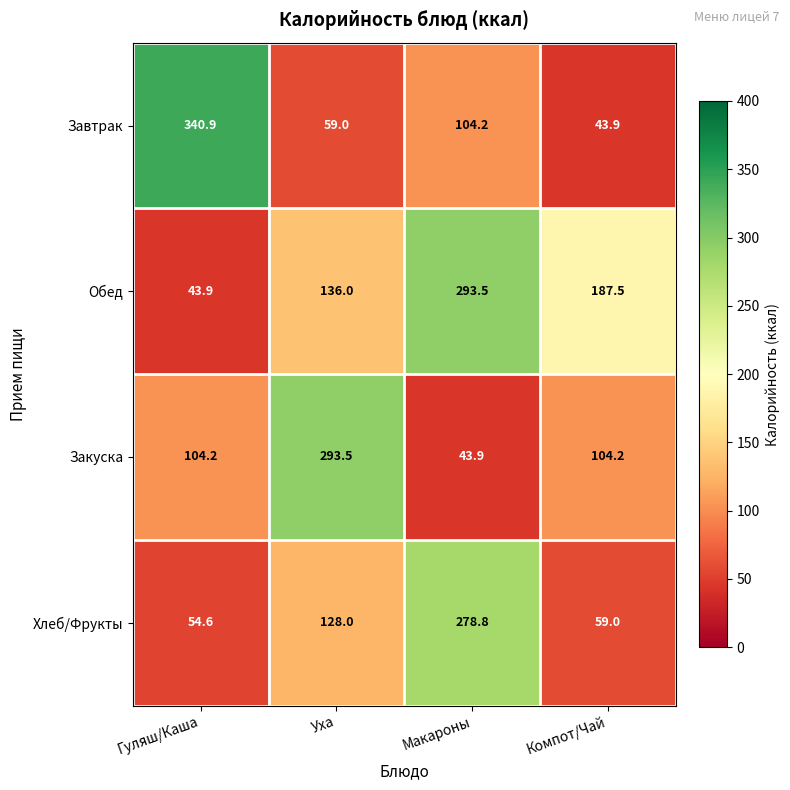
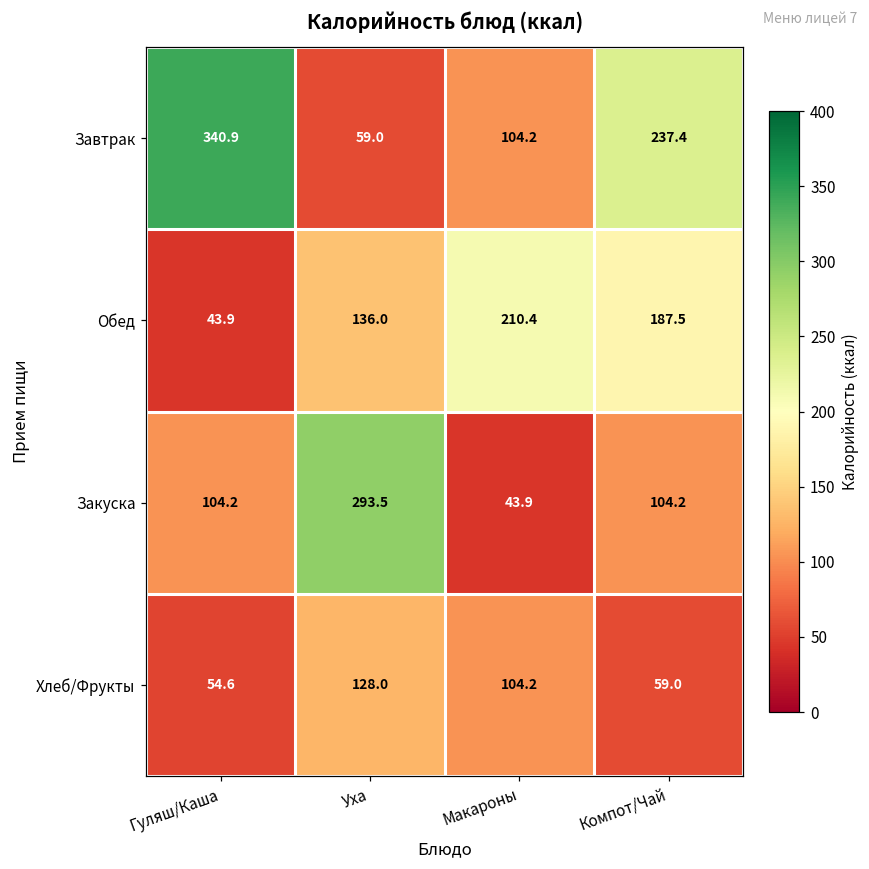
  {
    "Завтрак": {
      "Гуляш/Каша": 340.9,
      "Уха": 59.0,
      "Макароны": 104.2,
-     "Компот/Чай": 43.9
+     "Компот/Чай": 237.4
    },
    "Обед": {
      "Гуляш/Каша": 43.9,
      "Уха": 136.0,
-     "Макароны": 293.5,
+     "Макароны": 210.4,
      "Компот/Чай": 187.5
    },
    "Закуска": {
      "Гуляш/Каша": 104.2,
      "Уха": 293.5,
      "Макароны": 43.9,
      "Компот/Чай": 104.2
    },
    "Хлеб/Фрукты": {
      "Гуляш/Каша": 54.6,
      "Уха": 128.0,
-     "Макароны": 278.8,
+     "Макароны": 104.2,
      "Компот/Чай": 59.0
    }
  }
